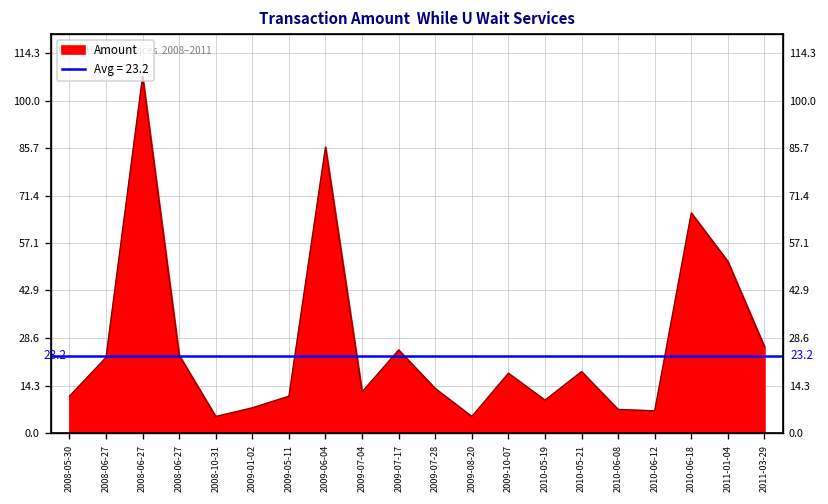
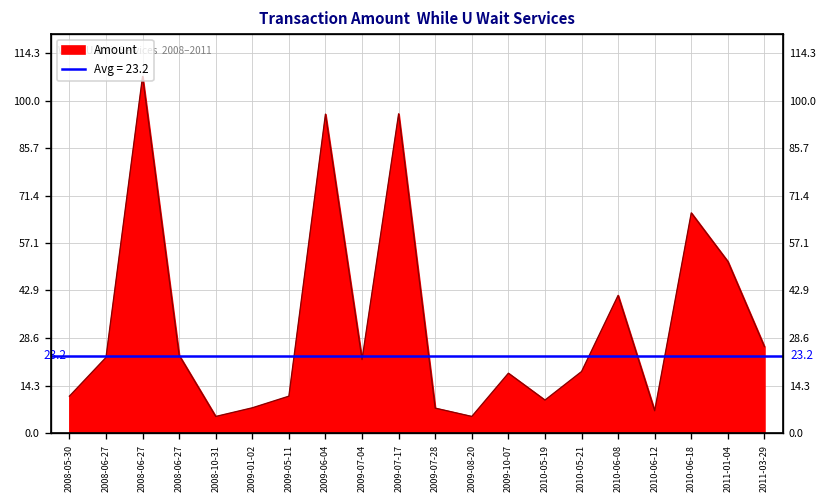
  {
    "2008-05-30": 11,
    "2008-10-31": 5,
    "2009-01-02": 8,
    "2009-05-11": 11,
-   "2009-06-04": 86,
-   "2009-07-04": 12,
-   "2009-07-17": 25,
-   "2009-07-28": 13,
+   "2009-06-04": 96,
+   "2009-07-04": 22,
+   "2009-07-17": 96,
+   "2009-07-28": 8,
    "2009-08-20": 5,
    "2009-10-07": 18,
    "2010-05-19": 10,
    "2010-05-21": 19,
-   "2010-06-08": 7,
+   "2010-06-08": 41,
    "2010-06-12": 7,
    "2010-06-18": 66,
    "2011-01-04": 52
  }
